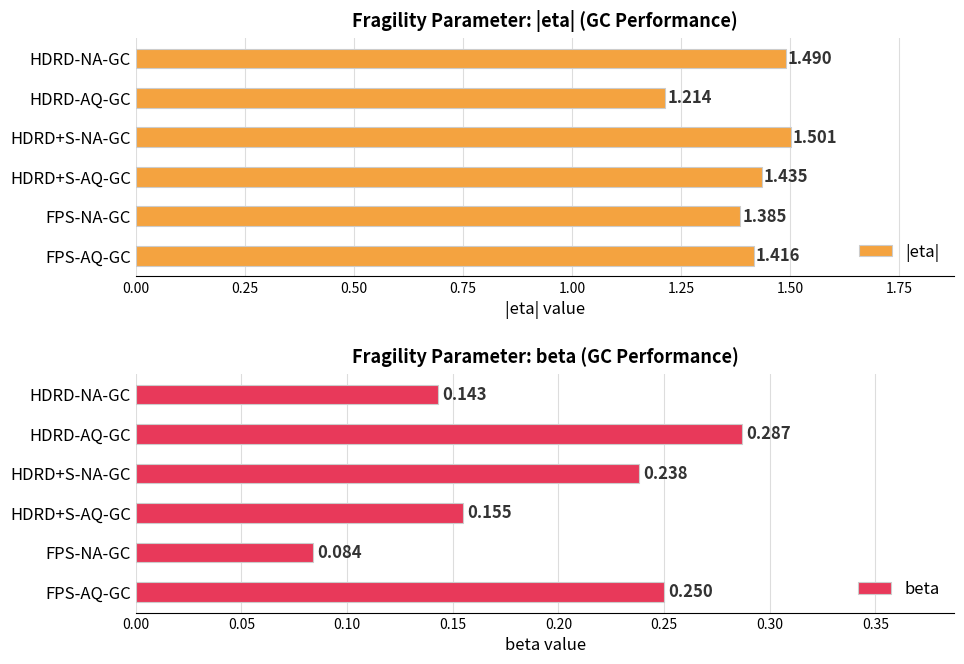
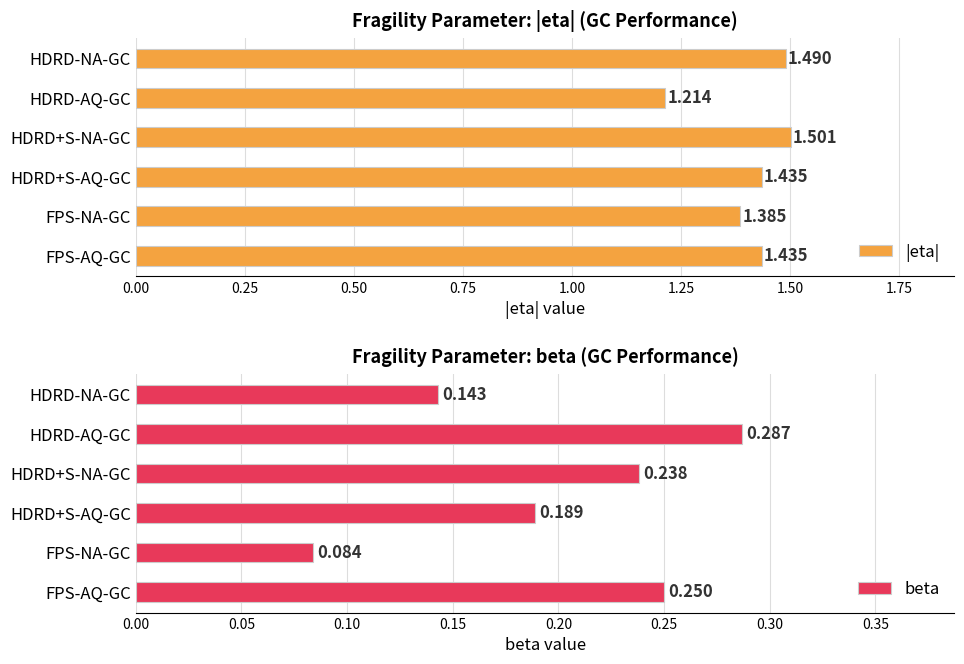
  {
    "Fragility Parameter: |eta| (GC Performance)": {
      "HDRD-NA-GC": 1.490,
      "HDRD-AQ-GC": 1.214,
      "HDRD+S-NA-GC": 1.501,
      "HDRD+S-AQ-GC": 1.435,
      "FPS-NA-GC": 1.385,
-     "FPS-AQ-GC": 1.416
+     "FPS-AQ-GC": 1.435
    },
    "Fragility Parameter: beta (GC Performance)": {
      "HDRD-NA-GC": 0.143,
      "HDRD-AQ-GC": 0.287,
      "HDRD+S-NA-GC": 0.238,
-     "HDRD+S-AQ-GC": 0.155,
+     "HDRD+S-AQ-GC": 0.189,
      "FPS-NA-GC": 0.084,
      "FPS-AQ-GC": 0.250
    }
  }
